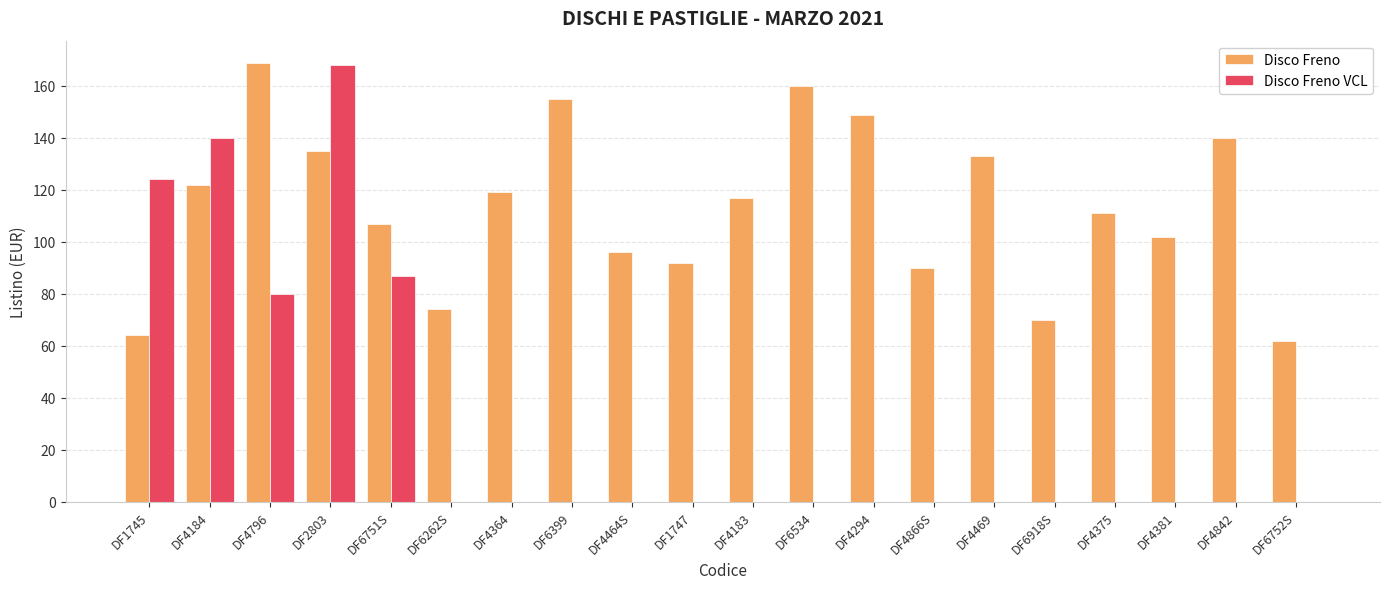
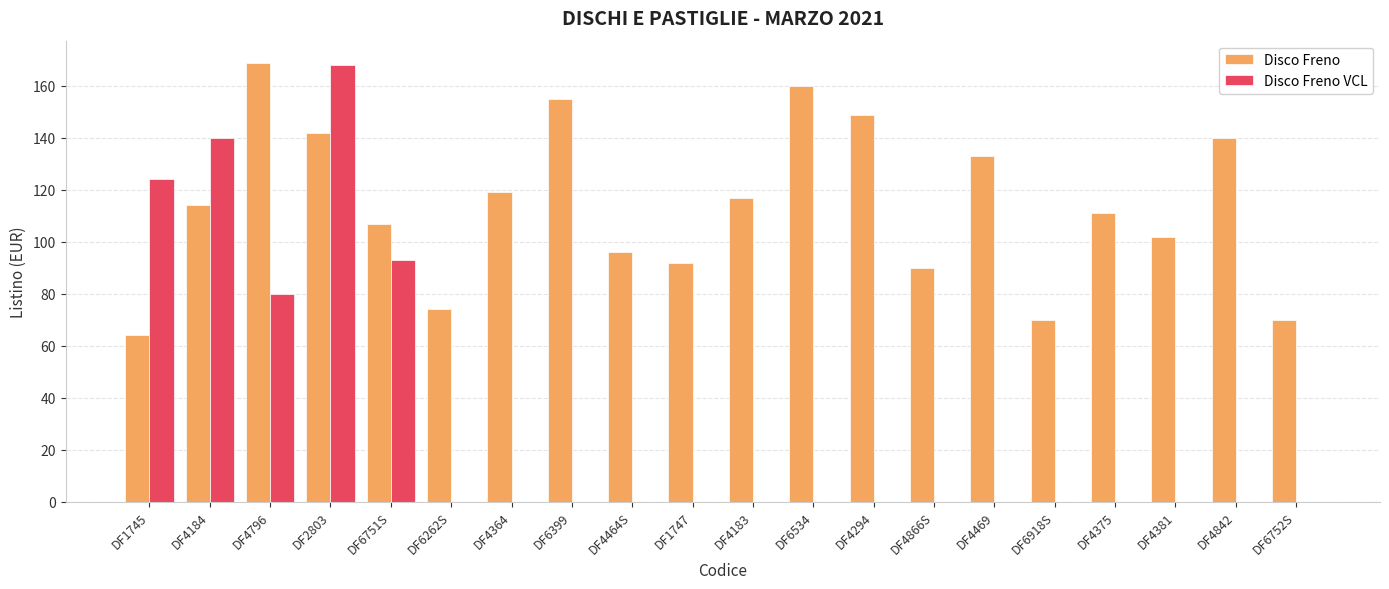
  {
    "Disco Freno": {
      "DF1745": 64,
-     "DF4184": 122,
+     "DF4184": 114,
      "DF4796": 169,
-     "DF2803": 135,
+     "DF2803": 142,
      "DF6751S": 107,
      "DF6262S": 74,
      "DF4364": 119,
      "DF6399": 155,
      "DF4464S": 96,
      "DF1747": 92,
      "DF4183": 117,
      "DF6534": 160,
      "DF4294": 149,
      "DF4866S": 90,
      "DF4469": 133,
      "DF6918S": 70,
      "DF4375": 111,
      "DF4381": 102,
      "DF4842": 140,
-     "DF6752S": 62
+     "DF6752S": 70
    },
    "Disco Freno VCL": {
      "DF1745": 124,
      "DF4184": 140,
      "DF4796": 80,
      "DF2803": 168,
-     "DF6751S": 87,
+     "DF6751S": 93,
      "DF6262S": 0,
      "DF4364": 0,
      "DF6399": 0,
      "DF4464S": 0,
      "DF1747": 0,
      "DF4183": 0,
      "DF6534": 0,
      "DF4294": 0,
      "DF4866S": 0,
      "DF4469": 0,
      "DF6918S": 0,
      "DF4375": 0,
      "DF4381": 0,
      "DF4842": 0,
      "DF6752S": 0
    }
  }
